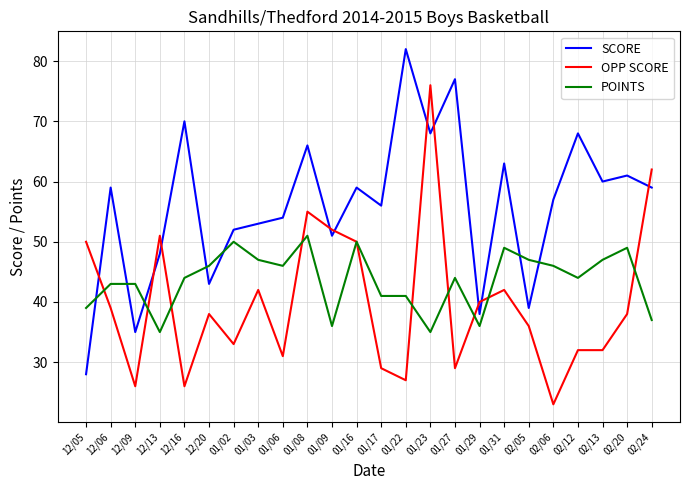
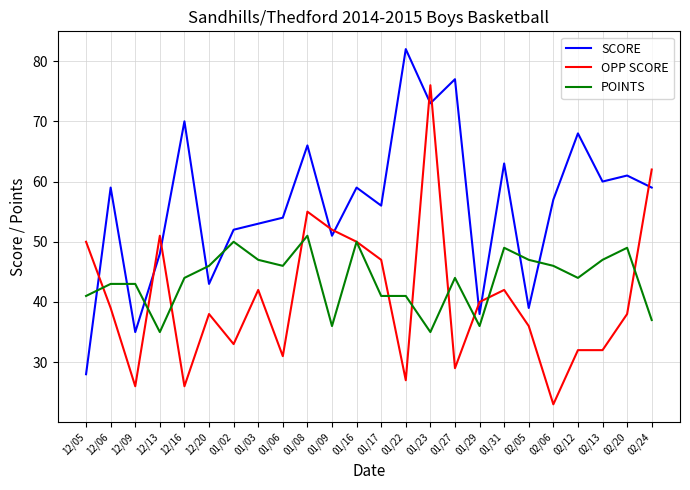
  {
    "SCORE": {
      "12/05": 28,
      "12/06": 59,
      "12/09": 35,
      "12/13": 48,
      "12/16": 70,
      "12/20": 43,
      "01/02": 52,
      "01/03": 53,
      "01/06": 54,
      "01/08": 66,
      "01/09": 51,
      "01/16": 59,
      "01/17": 56,
      "01/22": 82,
-     "01/23": 68,
+     "01/23": 73,
      "01/27": 77,
      "01/29": 38,
      "01/31": 63,
      "02/05": 39,
      "02/06": 57,
      "02/12": 68,
      "02/13": 60,
      "02/20": 61,
      "02/24": 59
    },
    "OPP SCORE": {
      "12/05": 50,
      "12/06": 39,
      "12/09": 26,
      "12/13": 51,
      "12/16": 26,
      "12/20": 38,
      "01/02": 33,
      "01/03": 42,
      "01/06": 31,
      "01/08": 55,
      "01/09": 52,
-     "01/17": 29,
+     "01/17": 47,
      "01/22": 27,
      "01/23": 76,
      "01/27": 29,
      "01/29": 40,
      "01/31": 42,
      "02/05": 36,
      "02/06": 23,
      "02/12": 32,
      "02/13": 32,
      "02/20": 38,
      "02/24": 62
    },
    "POINTS": {
-     "12/05": 39,
+     "12/05": 41,
      "12/06": 43,
      "12/09": 43,
      "12/13": 35,
      "12/16": 44,
      "12/20": 46,
      "01/02": 50,
      "01/03": 47,
      "01/06": 46,
      "01/08": 51,
      "01/09": 36,
      "01/17": 41,
      "01/22": 41,
      "01/23": 35,
      "01/27": 44,
      "01/29": 36,
      "01/31": 49,
      "02/05": 47,
      "02/06": 46,
      "02/12": 44,
      "02/13": 47,
      "02/20": 49,
      "02/24": 37
    }
  }
